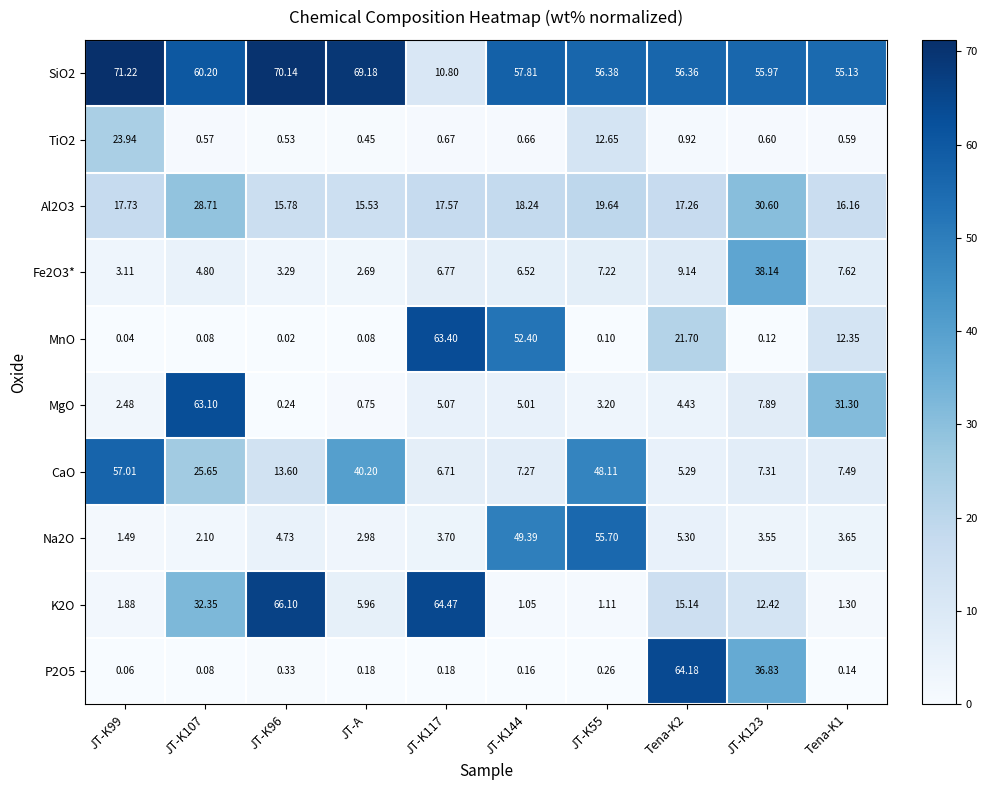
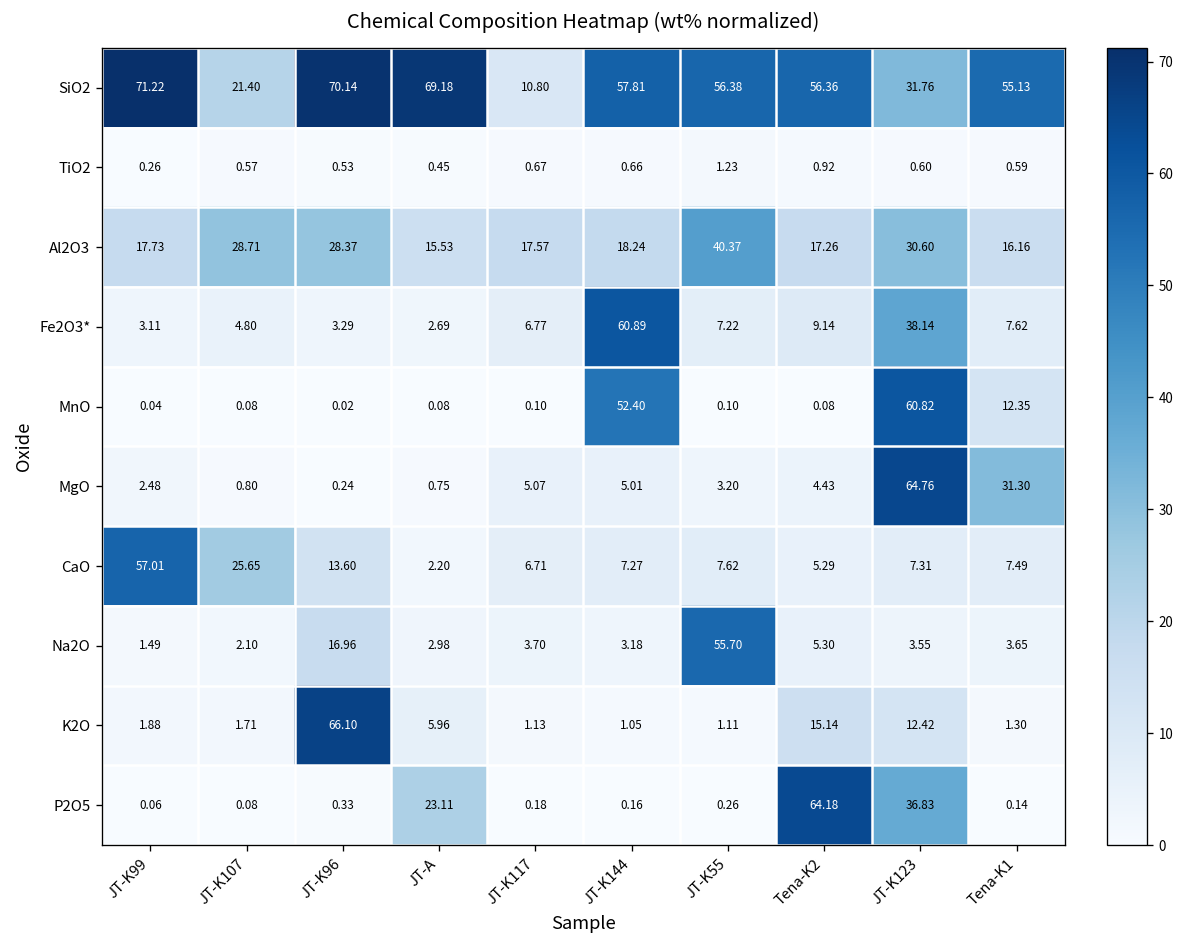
  {
    "SiO2": {
      "JT-K99": 71.22,
-     "JT-K107": 60.20,
+     "JT-K107": 21.40,
      "JT-K96": 70.14,
      "JT-A": 69.18,
      "JT-K117": 10.80,
      "JT-K144": 57.81,
      "JT-K55": 56.38,
      "Tena-K2": 56.36,
-     "JT-K123": 55.97,
+     "JT-K123": 31.76,
      "Tena-K1": 55.13
    },
    "TiO2": {
-     "JT-K99": 23.94,
+     "JT-K99": 0.26,
      "JT-K107": 0.57,
      "JT-K96": 0.53,
      "JT-A": 0.45,
      "JT-K117": 0.67,
      "JT-K144": 0.66,
-     "JT-K55": 12.65,
+     "JT-K55": 1.23,
      "Tena-K2": 0.92,
      "JT-K123": 0.60,
      "Tena-K1": 0.59
    },
    "Al2O3": {
      "JT-K99": 17.73,
      "JT-K107": 28.71,
-     "JT-K96": 15.78,
+     "JT-K96": 28.37,
      "JT-A": 15.53,
      "JT-K117": 17.57,
      "JT-K144": 18.24,
-     "JT-K55": 19.64,
+     "JT-K55": 40.37,
      "Tena-K2": 17.26,
      "JT-K123": 30.60,
      "Tena-K1": 16.16
    },
    "Fe2O3*": {
      "JT-K99": 3.11,
      "JT-K107": 4.80,
      "JT-K96": 3.29,
      "JT-A": 2.69,
      "JT-K117": 6.77,
-     "JT-K144": 6.52,
+     "JT-K144": 60.89,
      "JT-K55": 7.22,
      "Tena-K2": 9.14,
      "JT-K123": 38.14,
      "Tena-K1": 7.62
    },
    "MnO": {
      "JT-K99": 0.04,
      "JT-K107": 0.08,
      "JT-K96": 0.02,
      "JT-A": 0.08,
-     "JT-K117": 63.40,
+     "JT-K117": 0.10,
      "JT-K144": 52.40,
      "JT-K55": 0.10,
-     "Tena-K2": 21.70,
-     "JT-K123": 0.12,
+     "Tena-K2": 0.08,
+     "JT-K123": 60.82,
      "Tena-K1": 12.35
    },
    "MgO": {
      "JT-K99": 2.48,
-     "JT-K107": 63.10,
+     "JT-K107": 0.80,
      "JT-K96": 0.24,
      "JT-A": 0.75,
      "JT-K117": 5.07,
      "JT-K144": 5.01,
      "JT-K55": 3.20,
      "Tena-K2": 4.43,
-     "JT-K123": 7.89,
+     "JT-K123": 64.76,
      "Tena-K1": 31.30
    },
    "CaO": {
      "JT-K99": 57.01,
      "JT-K107": 25.65,
      "JT-K96": 13.60,
-     "JT-A": 40.20,
+     "JT-A": 2.20,
      "JT-K117": 6.71,
      "JT-K144": 7.27,
-     "JT-K55": 48.11,
+     "JT-K55": 7.62,
      "Tena-K2": 5.29,
      "JT-K123": 7.31,
      "Tena-K1": 7.49
    },
    "Na2O": {
      "JT-K99": 1.49,
      "JT-K107": 2.10,
-     "JT-K96": 4.73,
+     "JT-K96": 16.96,
      "JT-A": 2.98,
      "JT-K117": 3.70,
-     "JT-K144": 49.39,
+     "JT-K144": 3.18,
      "JT-K55": 55.70,
      "Tena-K2": 5.30,
      "JT-K123": 3.55,
      "Tena-K1": 3.65
    },
    "K2O": {
      "JT-K99": 1.88,
-     "JT-K107": 32.35,
+     "JT-K107": 1.71,
      "JT-K96": 66.10,
      "JT-A": 5.96,
-     "JT-K117": 64.47,
+     "JT-K117": 1.13,
      "JT-K144": 1.05,
      "JT-K55": 1.11,
      "Tena-K2": 15.14,
      "JT-K123": 12.42,
      "Tena-K1": 1.30
    },
    "P2O5": {
      "JT-K99": 0.06,
      "JT-K107": 0.08,
      "JT-K96": 0.33,
-     "JT-A": 0.18,
+     "JT-A": 23.11,
      "JT-K117": 0.18,
      "JT-K144": 0.16,
      "JT-K55": 0.26,
      "Tena-K2": 64.18,
      "JT-K123": 36.83,
      "Tena-K1": 0.14
    }
  }
